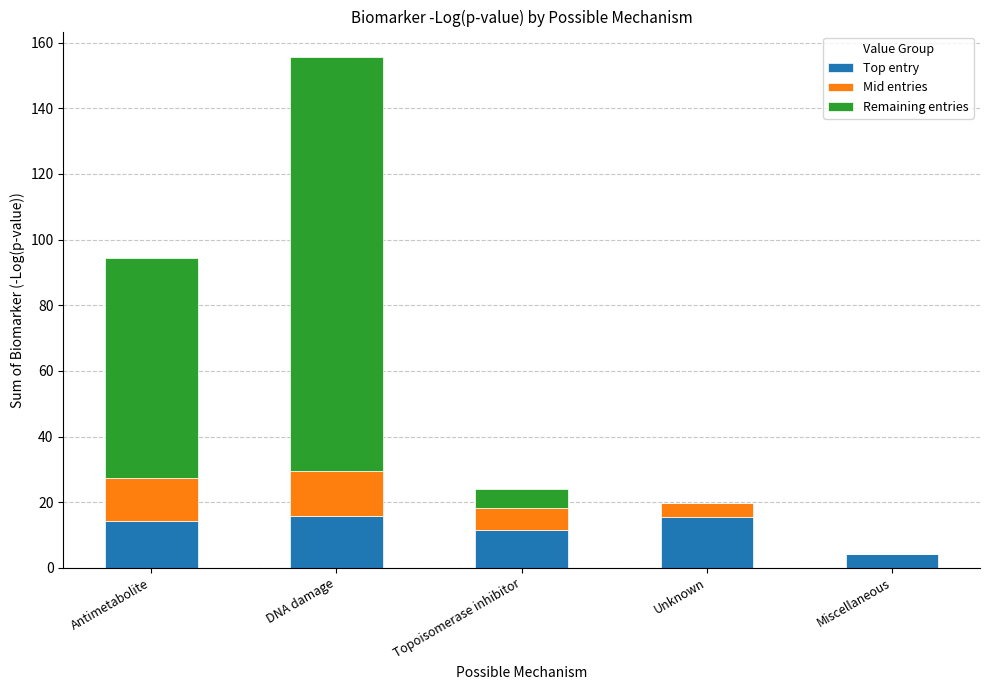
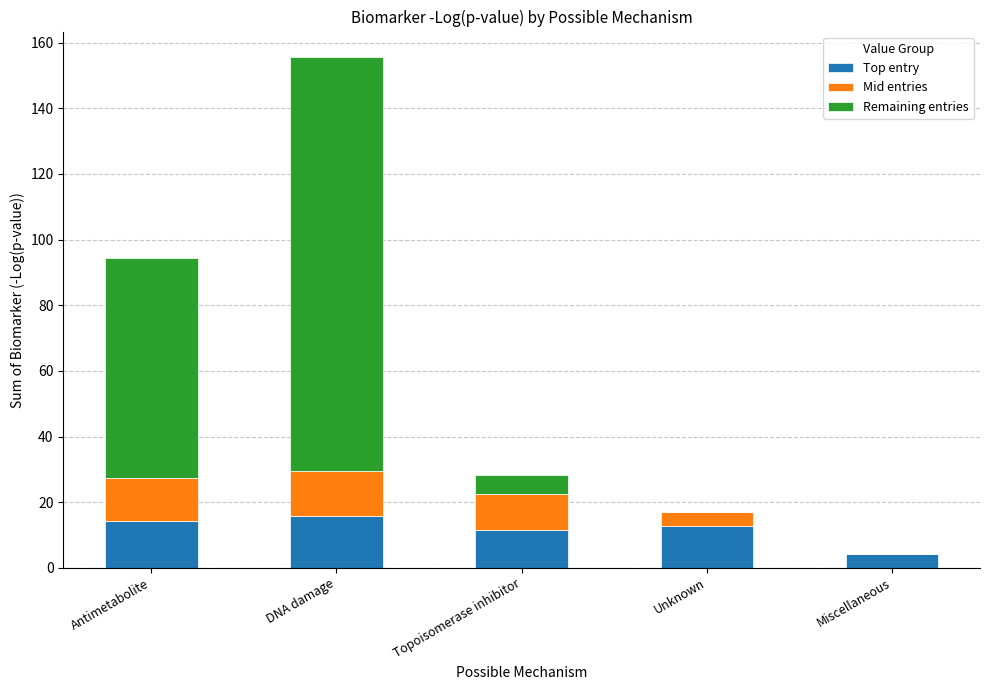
  {
    "Top entry": {
      "Antimetabolite": 14,
      "DNA damage": 16,
      "Topoisomerase inhibitor": 11,
-     "Unknown": 16,
+     "Unknown": 13,
      "Miscellaneous": 4
    },
    "Mid entries": {
      "Antimetabolite": 13,
      "DNA damage": 14,
-     "Topoisomerase inhibitor": 7,
+     "Topoisomerase inhibitor": 11,
      "Unknown": 4,
      "Miscellaneous": 0
    },
    "Remaining entries": {
      "Antimetabolite": 67,
      "DNA damage": 126,
      "Topoisomerase inhibitor": 6,
      "Unknown": 0,
      "Miscellaneous": 0
    }
  }
